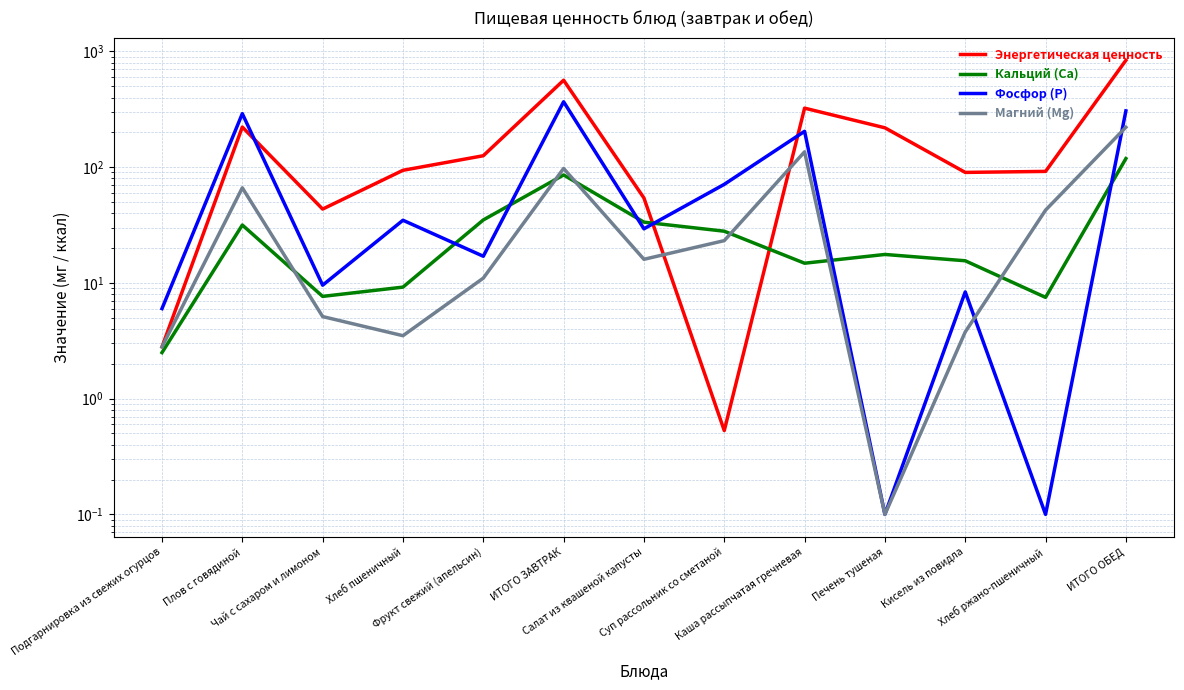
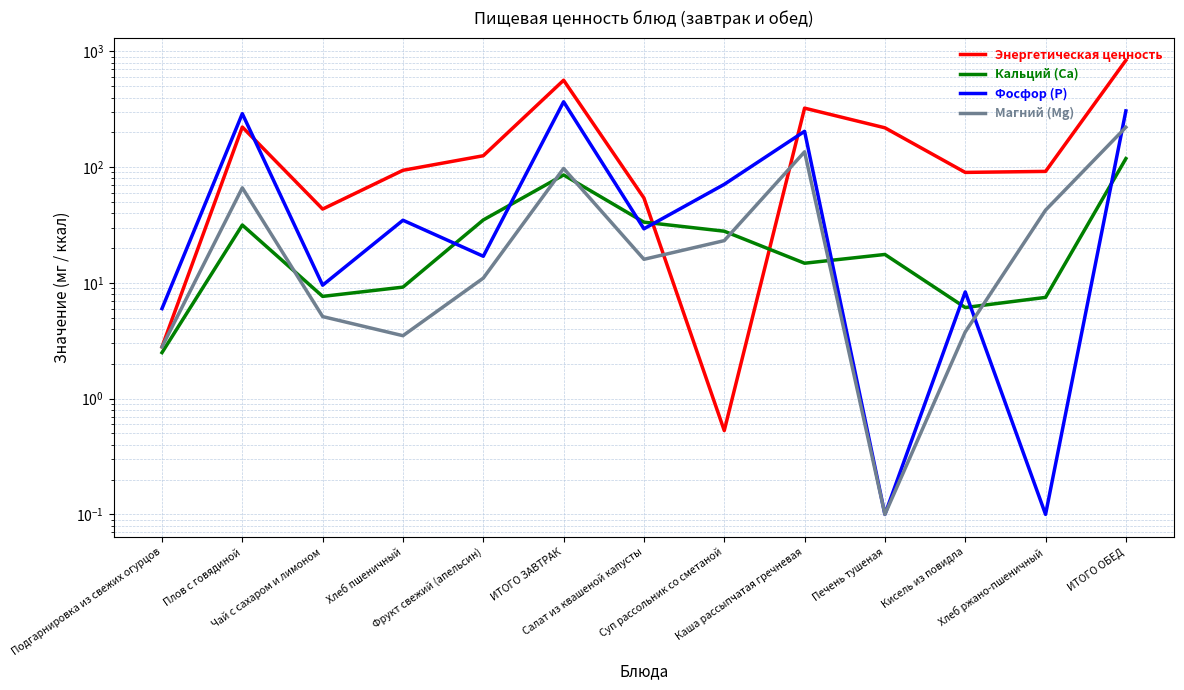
  {
    "Энергетическая ценность": {
      "Плов с говядиной": 220,
      "Чай с сахаром и лимоном": 43,
      "Хлеб пшеничный": 90,
      "Фрукт свежий (апельсин)": 130,
      "ИТОГО ЗАВТРАК": 600,
      "Салат из квашеной капусты": 50,
      "Суп рассольник со сметаной": 0.5,
      "Каша рассыпчатая гречневая": 320,
      "Печень тушеная": 220,
      "Кисель из повидла": 90,
      "Хлеб ржано-пшеничный": 90,
      "ИТОГО ОБЕД": 800
    },
    "Кальций (Ca)": {
      "Подгарнировка из свежих огурцов": 2.5,
      "Плов с говядиной": 32,
      "Чай с сахаром и лимоном": 8,
      "Хлеб пшеничный": 9,
      "Фрукт свежий (апельсин)": 35,
      "ИТОГО ЗАВТРАК": 90,
      "Салат из квашеной капусты": 34,
      "Суп рассольник со сметаной": 28,
      "Каша рассыпчатая гречневая": 15,
      "Печень тушеная": 18,
-     "Кисель из повидла": 16,
+     "Кисель из повидла": 6,
      "Хлеб ржано-пшеничный": 8,
      "ИТОГО ОБЕД": 120
    },
    "Фосфор (P)": {
      "Подгарнировка из свежих огурцов": 6,
      "Плов с говядиной": 290,
      "Чай с сахаром и лимоном": 10,
      "Хлеб пшеничный": 35,
      "Фрукт свежий (апельсин)": 17,
      "ИТОГО ЗАВТРАК": 370,
      "Салат из квашеной капусты": 29,
      "Суп рассольник со сметаной": 70,
      "Каша рассыпчатая гречневая": 200,
      "Кисель из повидла": 8,
      "Хлеб ржано-пшеничный": 0.10,
      "ИТОГО ОБЕД": 310
    },
    "Магний (Mg)": {
      "Плов с говядиной": 70,
      "Чай с сахаром и лимоном": 5,
      "Хлеб пшеничный": 3.5,
      "Фрукт свежий (апельсин)": 11,
      "ИТОГО ЗАВТРАК": 100,
      "Салат из квашеной капусты": 16,
      "Суп рассольник со сметаной": 23,
      "Каша рассыпчатая гречневая": 140,
      "Кисель из повидла": 3.8,
      "Хлеб ржано-пшеничный": 43,
      "ИТОГО ОБЕД": 220
    }
  }
